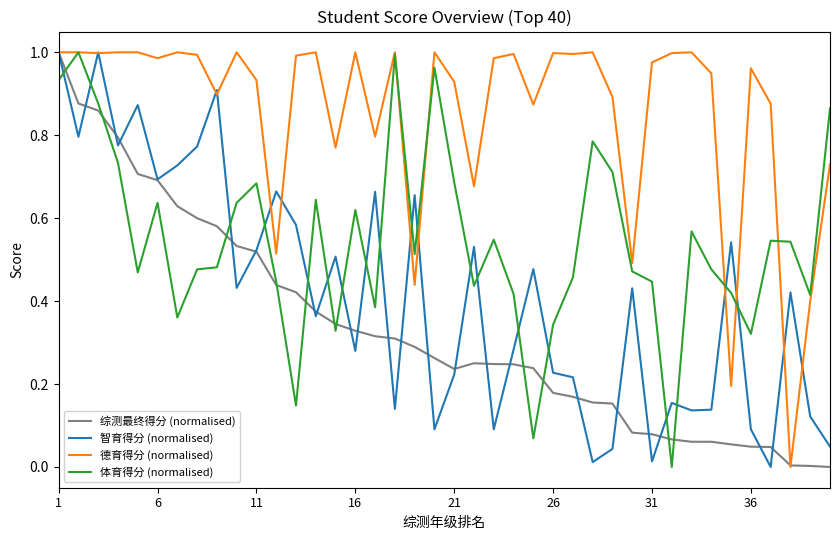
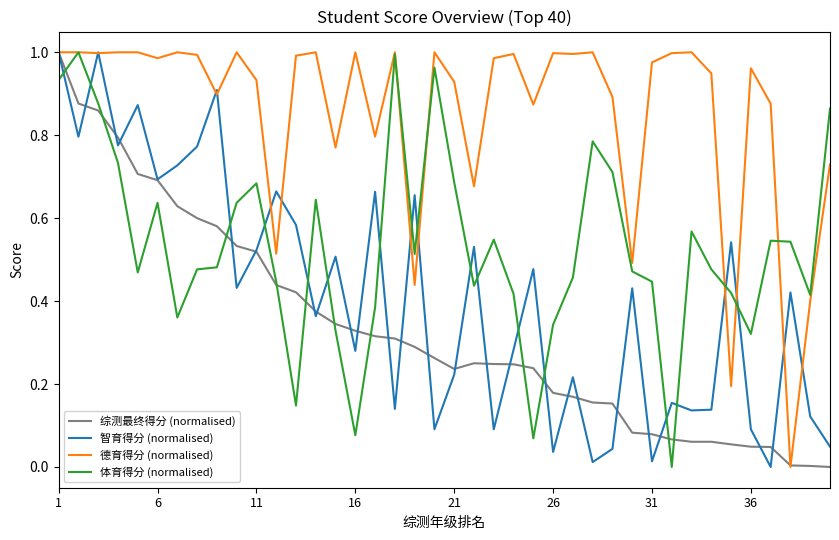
  {
    "综测最终得分 (normalised)": {
      "16": 0.33,
      "21": 0.24,
      "26": 0.18,
      "31": 0.08,
      "36": 0.05
    },
    "智育得分 (normalised)": {
      "16": 0.28,
      "21": 0.22,
-     "26": 0.23,
+     "26": 0.04,
      "31": 0.01,
      "36": 0.09
    },
    "德育得分 (normalised)": {
      "6": 0.99,
      "11": 0.93,
      "16": 1.00,
      "21": 0.93,
      "26": 1.00,
      "31": 0.98,
      "36": 0.96
    },
    "体育得分 (normalised)": {
      "1": 0.93,
      "6": 0.64,
      "11": 0.68,
-     "16": 0.62,
+     "16": 0.08,
      "21": 0.69,
      "26": 0.34,
      "31": 0.45,
      "36": 0.32
    }
  }
